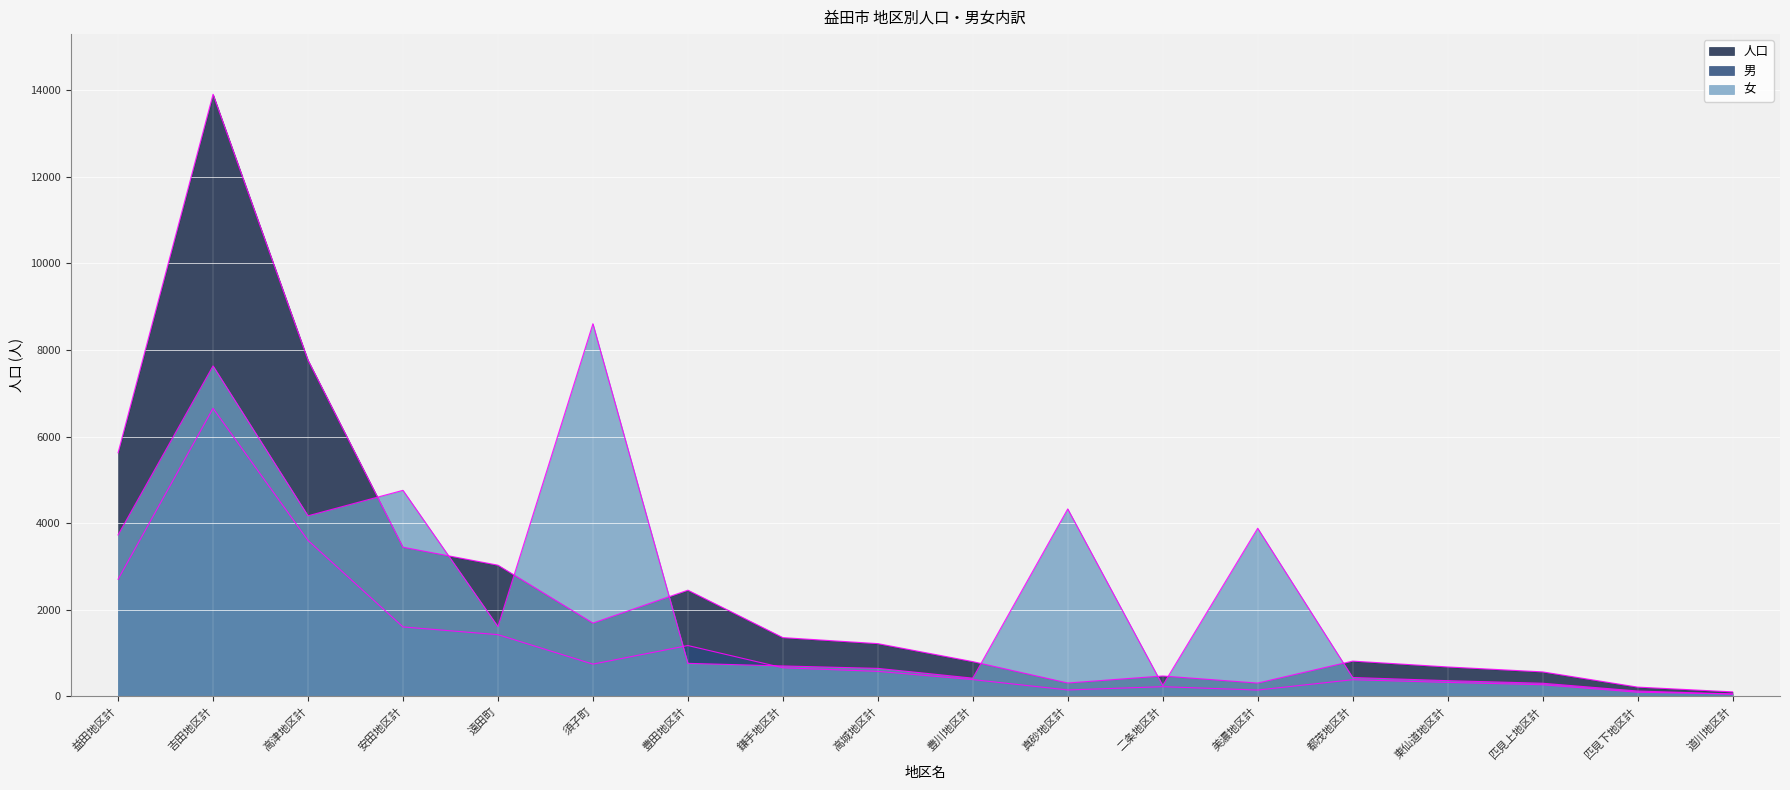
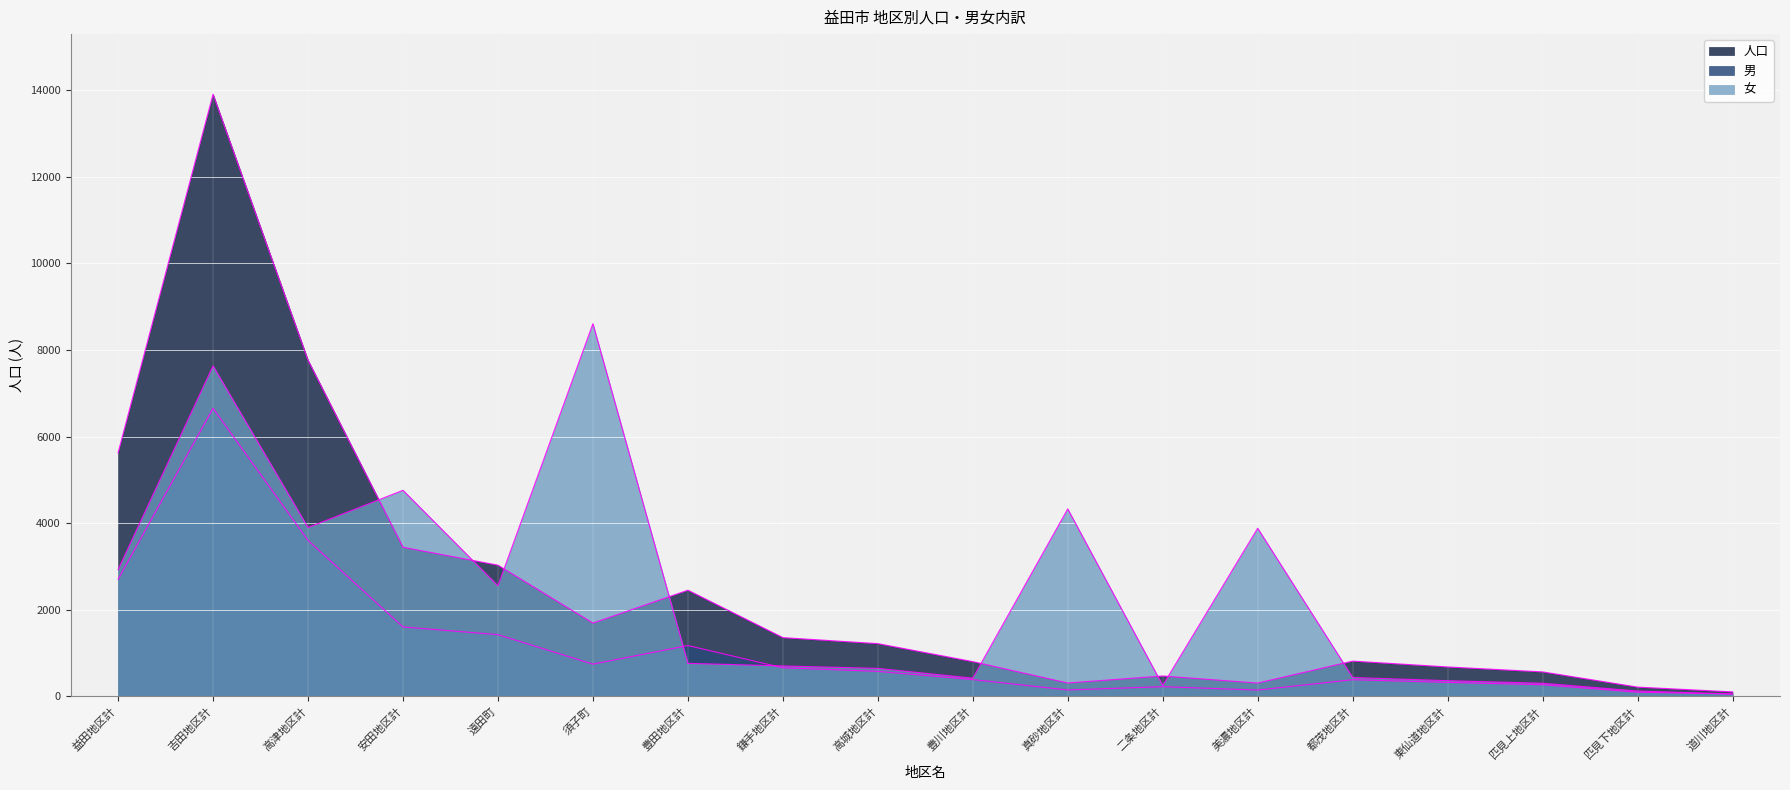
  {
    "女": {
-     "益田地区計": 3700,
+     "益田地区計": 2900,
      "吉田地区計": 7600,
-     "高津地区計": 4200,
+     "高津地区計": 3900,
      "安田地区計": 4800,
-     "遠田町": 1600,
+     "遠田町": 2500,
      "須子町": 8600,
      "豊田地区計": 800,
      "高城地区計": 600,
      "真砂地区計": 4300,
      "美濃地区計": 3900
    }
  }
